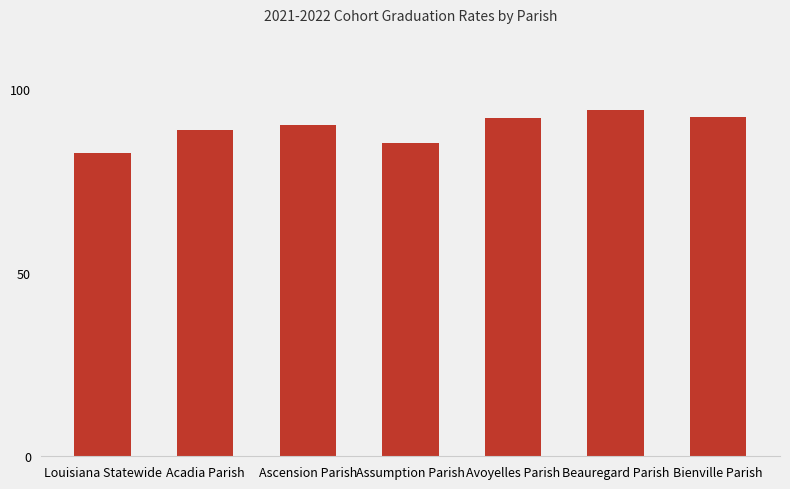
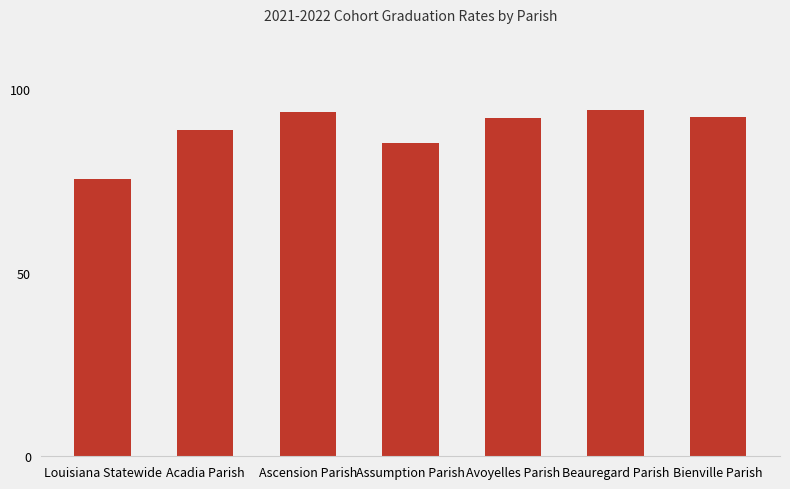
  {
-   "Louisiana Statewide": 83,
+   "Louisiana Statewide": 76,
    "Acadia Parish": 89,
-   "Ascension Parish": 90,
+   "Ascension Parish": 94,
    "Assumption Parish": 85,
    "Avoyelles Parish": 92,
    "Beauregard Parish": 94,
    "Bienville Parish": 92
  }
